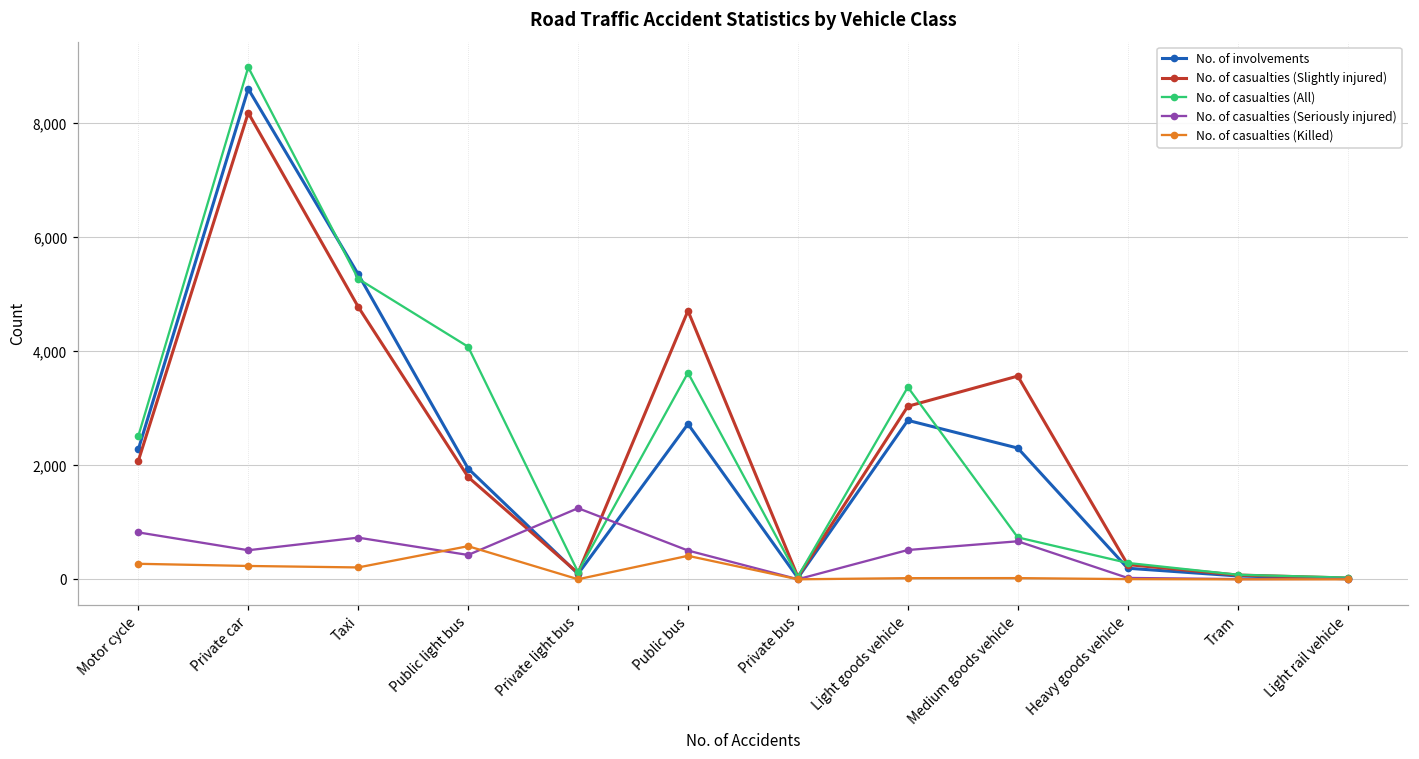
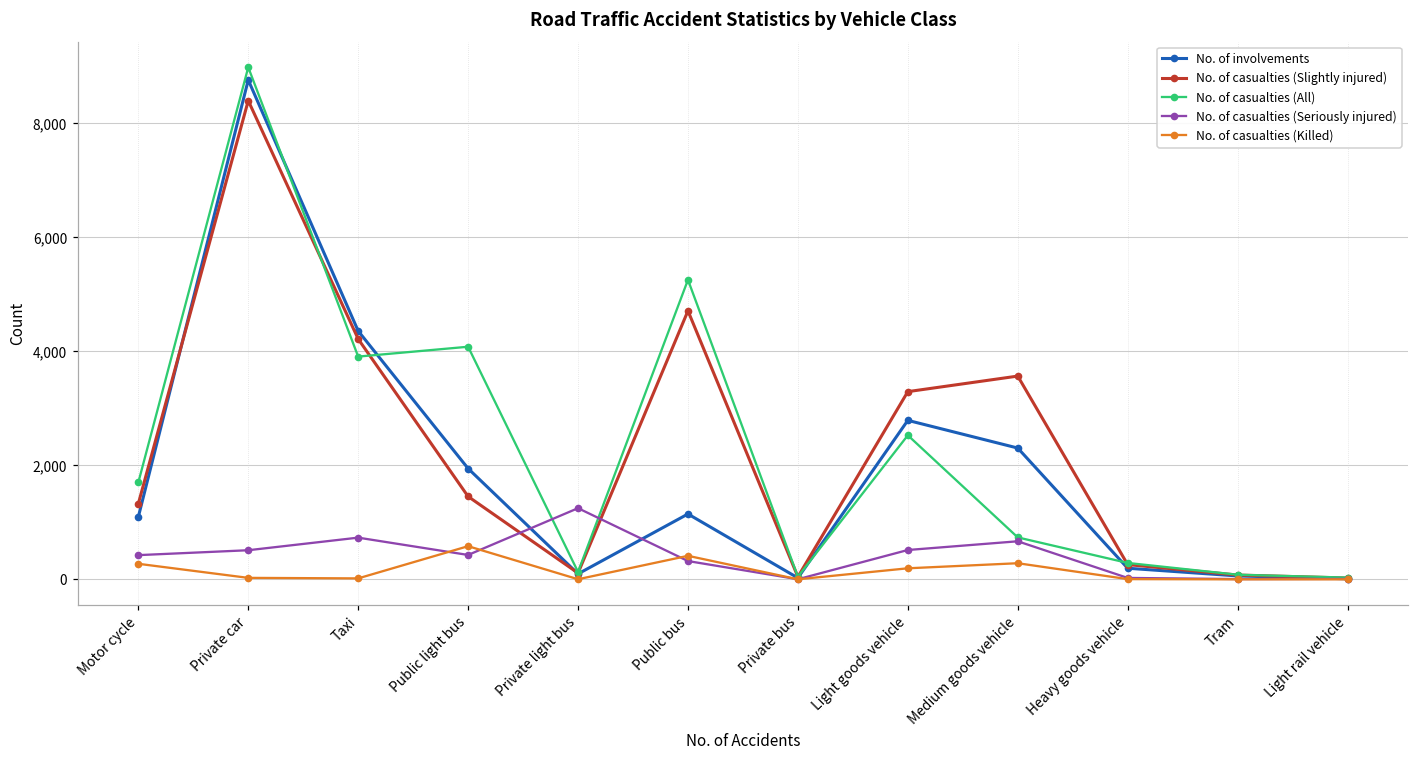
  {
    "No. of involvements": {
-     "Motor cycle": "2,300",
-     "Private car": "8,600",
-     "Taxi": "5,400",
+     "Motor cycle": "1,100",
+     "Private car": "8,800",
+     "Taxi": "4,400",
      "Public light bus": "1,900",
-     "Public bus": "2,700",
+     "Public bus": "1,100",
      "Light goods vehicle": "2,800",
      "Medium goods vehicle": "2,300",
      "Heavy goods vehicle": "200"
    },
    "No. of casualties (Slightly injured)": {
-     "Motor cycle": "2,100",
-     "Private car": "8,200",
-     "Taxi": "4,800",
-     "Public light bus": "1,800",
+     "Motor cycle": "1,300",
+     "Private car": "8,400",
+     "Taxi": "4,200",
+     "Public light bus": "1,500",
      "Public bus": "4,700",
-     "Light goods vehicle": "3,000",
+     "Light goods vehicle": "3,300",
      "Medium goods vehicle": "3,600"
    },
    "No. of casualties (All)": {
-     "Motor cycle": "2,500",
+     "Motor cycle": "1,700",
      "Private car": "9,000",
-     "Taxi": "5,300",
+     "Taxi": "3,900",
      "Public light bus": "4,100",
-     "Public bus": "3,600",
-     "Light goods vehicle": "3,400",
+     "Public bus": "5,300",
+     "Light goods vehicle": "2,500",
      "Medium goods vehicle": "700"
    },
    "No. of casualties (Seriously injured)": {
-     "Motor cycle": "800",
+     "Motor cycle": "400",
      "Private car": "500",
      "Taxi": "700",
      "Public light bus": "400",
      "Private light bus": "1,200",
-     "Public bus": "500",
+     "Public bus": "300",
      "Light goods vehicle": "500",
      "Medium goods vehicle": "700"
    },
    "No. of casualties (Killed)": {
      "Motor cycle": "300",
-     "Private car": "200",
-     "Taxi": "200",
+     "Private car": "0",
+     "Taxi": "0",
      "Public light bus": "600",
      "Private light bus": "0",
      "Public bus": "400",
-     "Light goods vehicle": "0",
-     "Medium goods vehicle": "0"
+     "Light goods vehicle": "200",
+     "Medium goods vehicle": "300"
    }
  }
